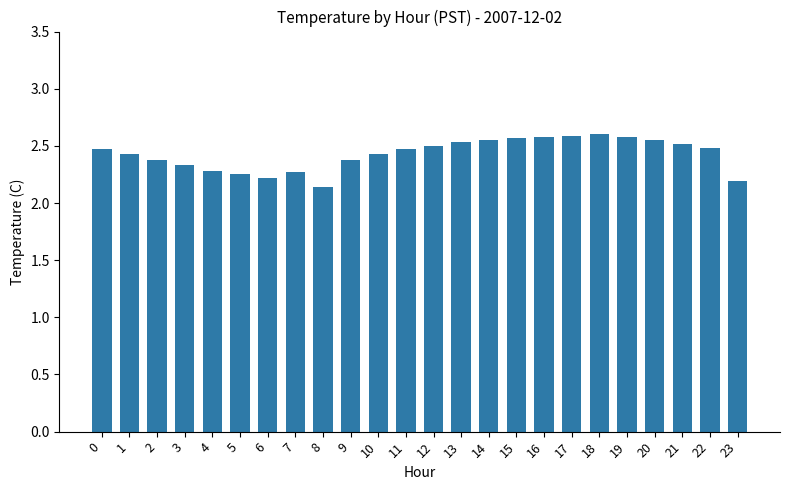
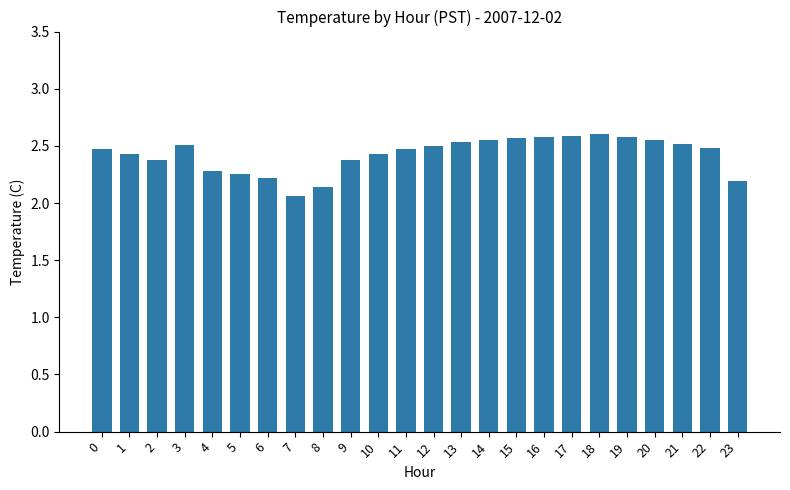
  {
    "0": 2.47,
    "1": 2.43,
    "2": 2.38,
-   "3": 2.33,
+   "3": 2.51,
    "4": 2.28,
    "5": 2.25,
    "6": 2.22,
-   "7": 2.27,
+   "7": 2.06,
    "8": 2.14,
    "9": 2.38,
    "10": 2.43,
    "11": 2.47,
    "12": 2.50,
    "13": 2.53,
    "14": 2.55,
    "15": 2.57,
    "16": 2.58,
    "17": 2.59,
    "18": 2.60,
    "19": 2.58,
    "20": 2.55,
    "21": 2.52,
    "22": 2.48,
    "23": 2.19
  }
